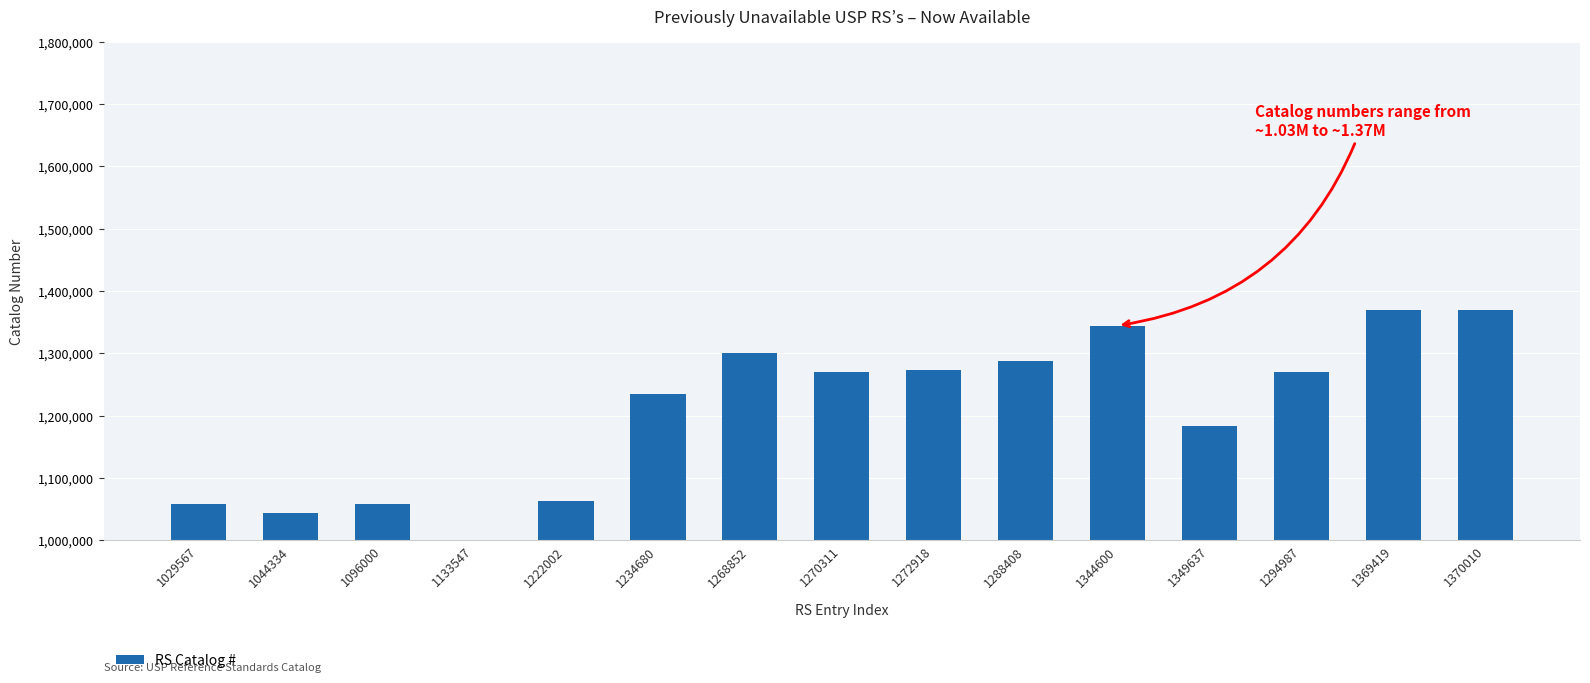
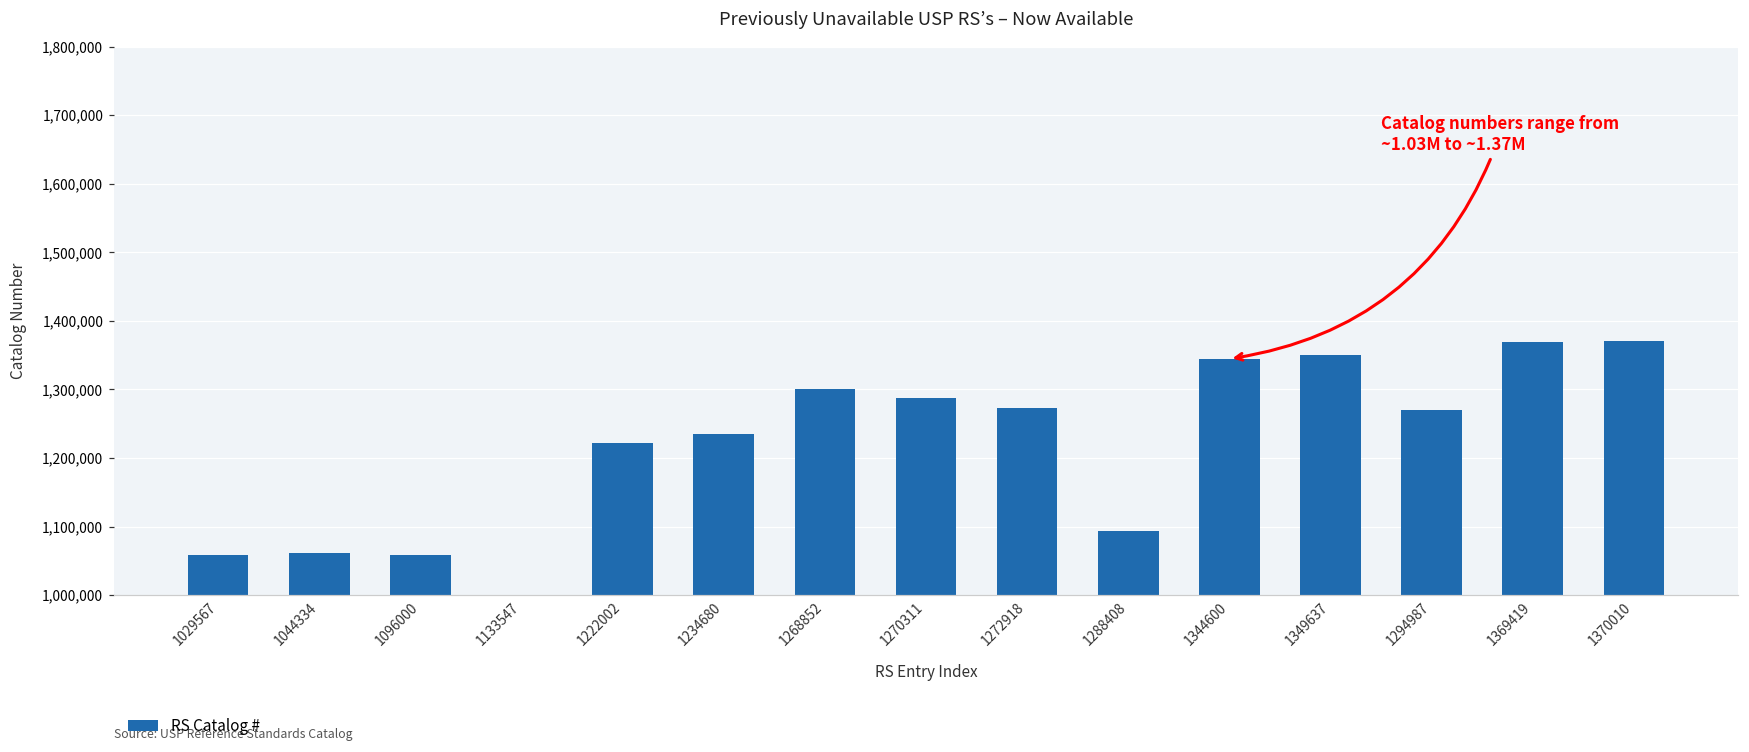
  {
    "1029567": "1,060,000",
-   "1044334": "1,040,000",
+   "1044334": "1,060,000",
    "1096000": "1,060,000",
-   "1222002": "1,060,000",
+   "1222002": "1,220,000",
    "1234680": "1,230,000",
    "1268852": "1,300,000",
-   "1270311": "1,270,000",
+   "1270311": "1,290,000",
    "1272918": "1,270,000",
-   "1288408": "1,290,000",
+   "1288408": "1,090,000",
    "1344600": "1,340,000",
-   "1349637": "1,180,000",
+   "1349637": "1,350,000",
    "1294987": "1,270,000",
    "1370010": "1,370,000"
  }
